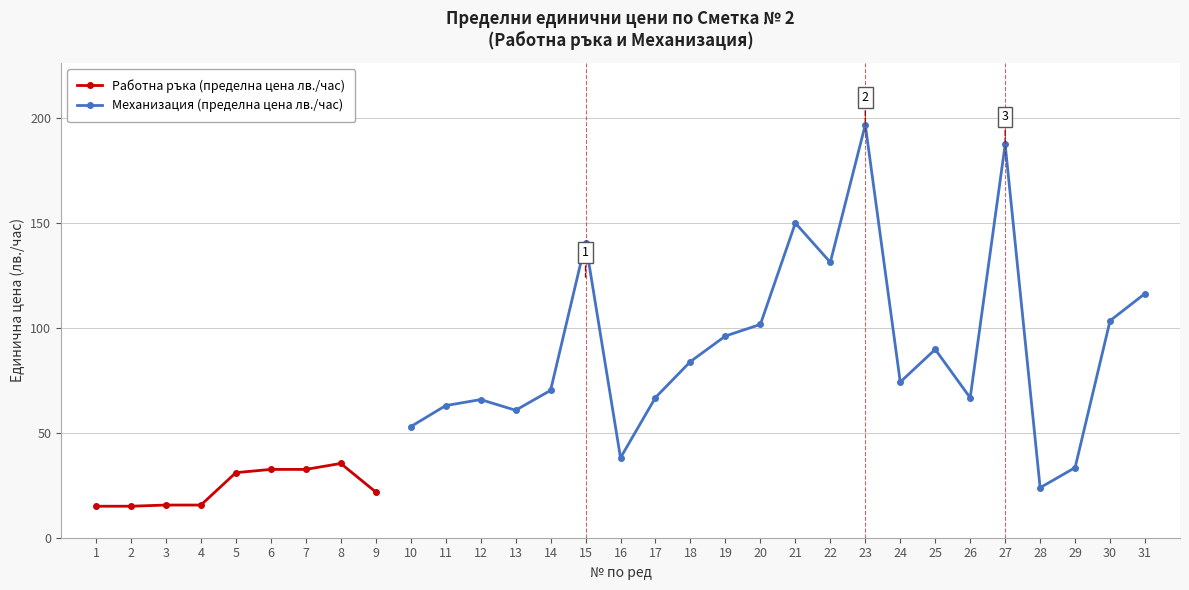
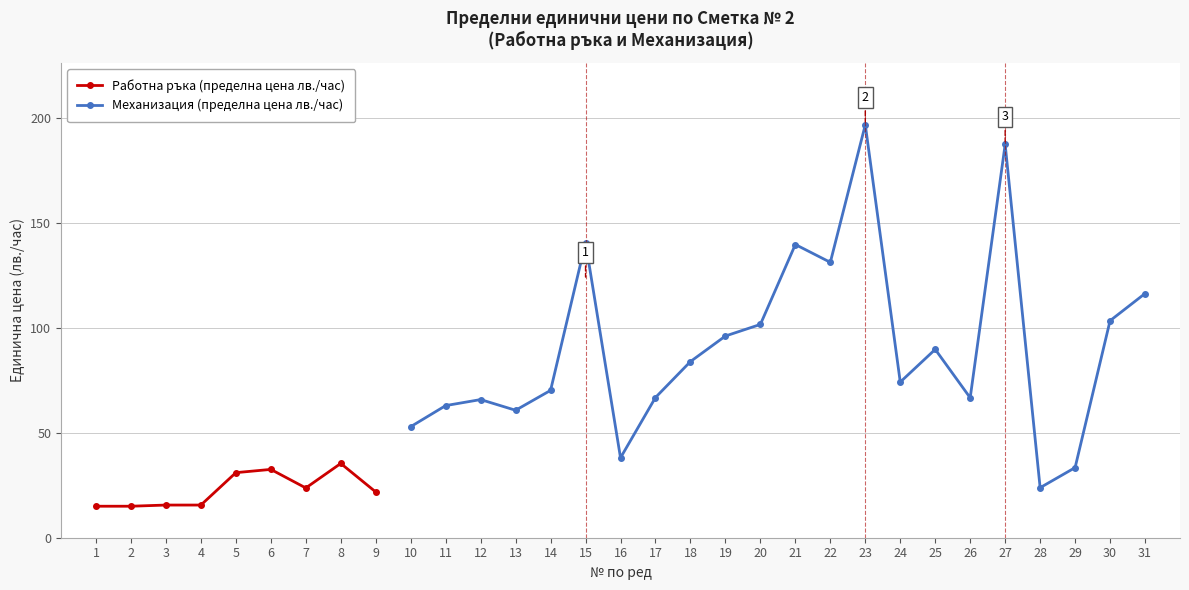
  {
    "Работна ръка (пределна цена лв./час)": {
      "1": 15,
      "2": 15,
      "3": 16,
      "4": 16,
      "5": 31,
      "6": 33,
-     "7": 33,
+     "7": 24,
      "8": 35,
      "9": 22
    },
    "Механизация (пределна цена лв./час)": {
      "10": 53,
      "11": 63,
      "12": 66,
      "13": 61,
      "14": 70,
      "16": 38,
      "17": 67,
      "18": 84,
      "19": 96,
      "20": 102,
-     "21": 150,
+     "21": 140,
      "22": 131,
      "24": 74,
      "25": 90,
      "26": 67,
      "28": 24,
      "29": 33,
      "30": 103,
      "31": 116
    }
  }
